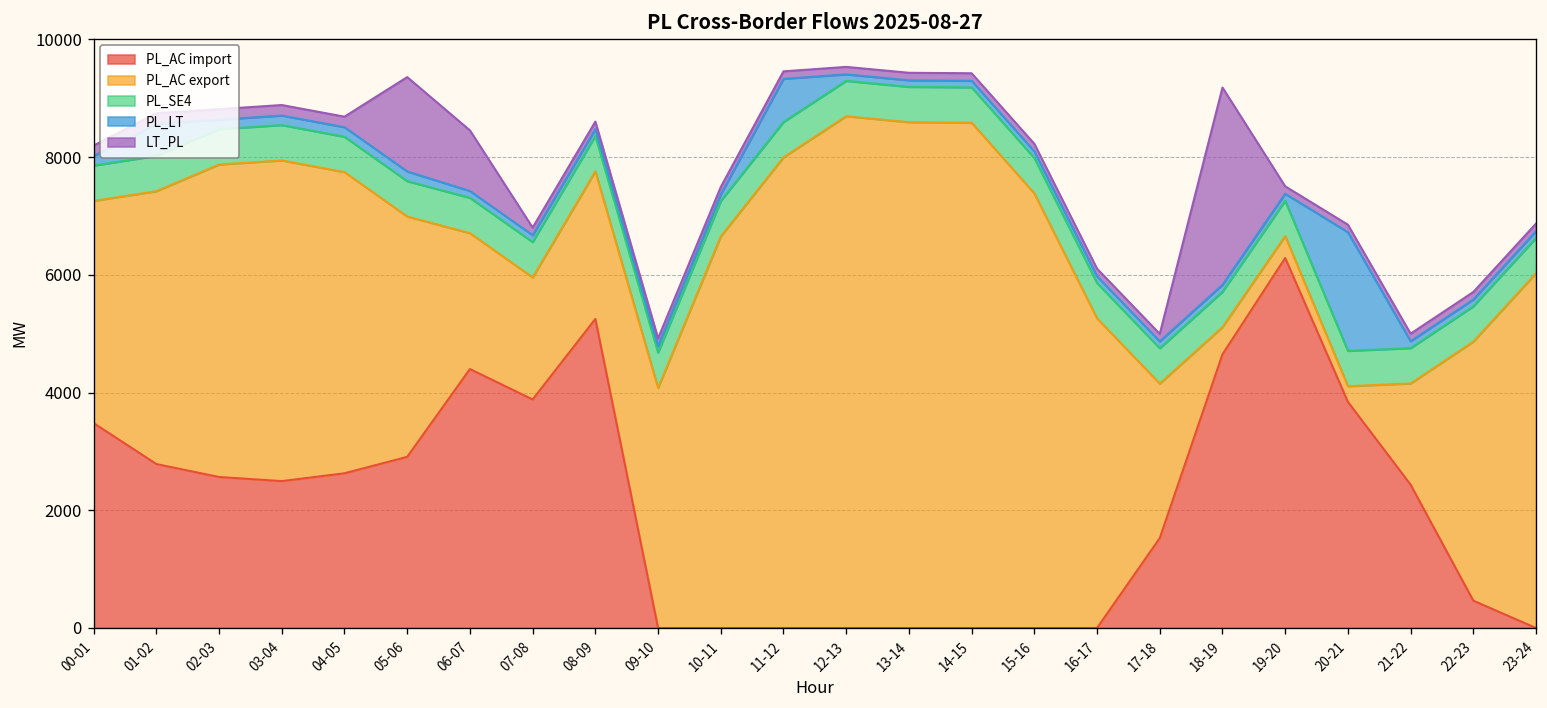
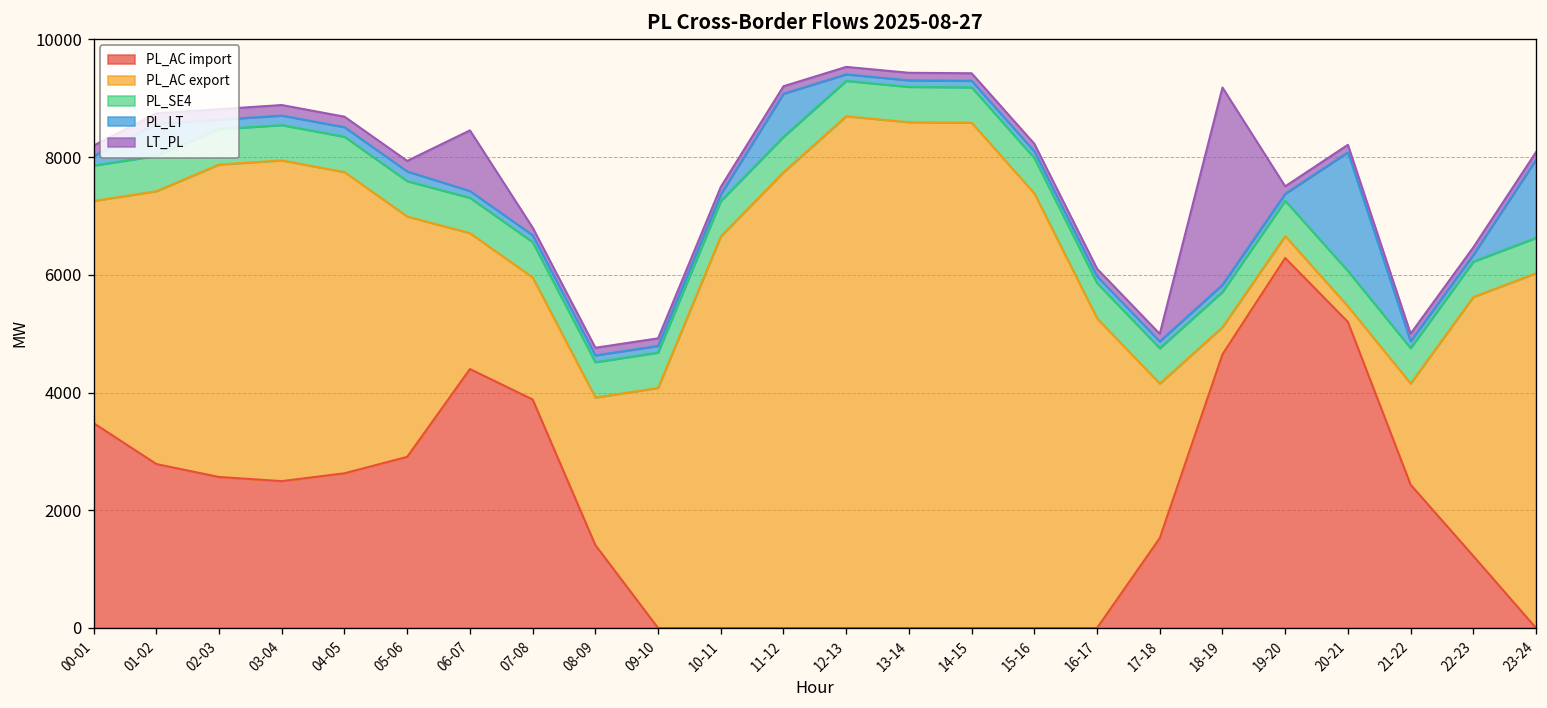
  {
    "PL_AC import": {
      "00-01": 3500,
      "01-02": 2800,
      "02-03": 2600,
      "03-04": 2500,
      "04-05": 2600,
      "05-06": 2900,
      "06-07": 4400,
      "07-08": 3900,
-     "08-09": 5300,
+     "08-09": 1400,
      "09-10": 0,
      "10-11": 0,
      "11-12": 0,
      "12-13": 0,
      "13-14": 0,
      "14-15": 0,
      "15-16": 0,
      "16-17": 0,
      "17-18": 1500,
      "18-19": 4700,
      "19-20": 6300,
-     "20-21": 3800,
+     "20-21": 5200,
      "21-22": 2400,
-     "22-23": 500,
+     "22-23": 1200,
      "23-24": 0
    },
    "PL_AC export": {
      "00-01": 3800,
      "01-02": 4600,
      "02-03": 5300,
      "03-04": 5400,
      "04-05": 5100,
      "05-06": 4100,
      "06-07": 2300,
      "07-08": 2100,
      "08-09": 2500,
      "09-10": 4100,
      "10-11": 6700,
-     "11-12": 8000,
+     "11-12": 7700,
      "12-13": 8700,
      "13-14": 8600,
      "14-15": 8600,
      "15-16": 7400,
      "16-17": 5300,
      "17-18": 2600,
      "18-19": 500,
      "19-20": 400,
      "20-21": 300,
      "21-22": 1700,
      "22-23": 4400,
      "23-24": 6000
    },
    "PL_SE4": {
      "00-01": 600,
      "01-02": 600,
      "03-04": 600,
      "04-05": 600,
      "05-06": 600,
      "06-07": 600,
      "07-08": 600,
      "08-09": 600,
      "09-10": 600,
      "10-11": 600,
      "11-12": 600,
      "12-13": 600,
      "13-14": 600,
      "14-15": 600,
      "15-16": 600,
      "16-17": 600,
      "17-18": 600,
      "18-19": 600,
      "19-20": 600,
      "20-21": 600,
      "21-22": 600,
      "22-23": 600,
      "23-24": 600
    },
    "PL_LT": {
      "00-01": 200,
      "03-04": 200,
      "04-05": 200,
      "05-06": 200,
      "06-07": 100,
      "07-08": 100,
      "08-09": 100,
      "09-10": 100,
      "10-11": 100,
      "11-12": 700,
      "12-13": 100,
      "13-14": 100,
      "14-15": 100,
      "15-16": 100,
      "16-17": 100,
      "17-18": 100,
      "18-19": 100,
      "19-20": 100,
      "20-21": 2000,
      "21-22": 100,
      "22-23": 100,
-     "23-24": 100
+     "23-24": 1300
    },
    "LT_PL": {
      "00-01": 200,
      "03-04": 200,
      "04-05": 200,
-     "05-06": 1600,
+     "05-06": 200,
      "06-07": 1000,
      "07-08": 100,
      "08-09": 100,
      "09-10": 100,
      "10-11": 100,
      "11-12": 100,
      "12-13": 100,
      "13-14": 100,
      "14-15": 100,
      "15-16": 100,
      "16-17": 100,
      "17-18": 100,
      "18-19": 3400,
      "19-20": 100,
      "20-21": 100,
      "21-22": 100,
      "22-23": 100,
      "23-24": 100
    }
  }
